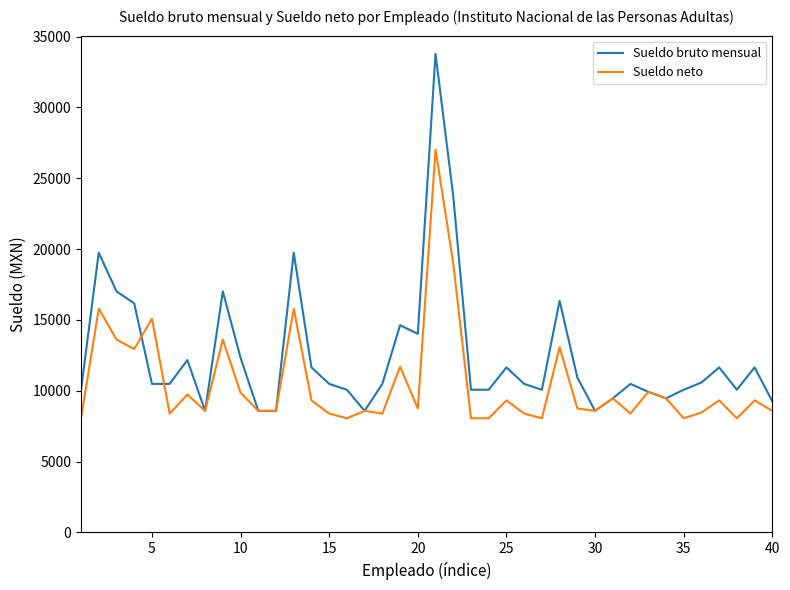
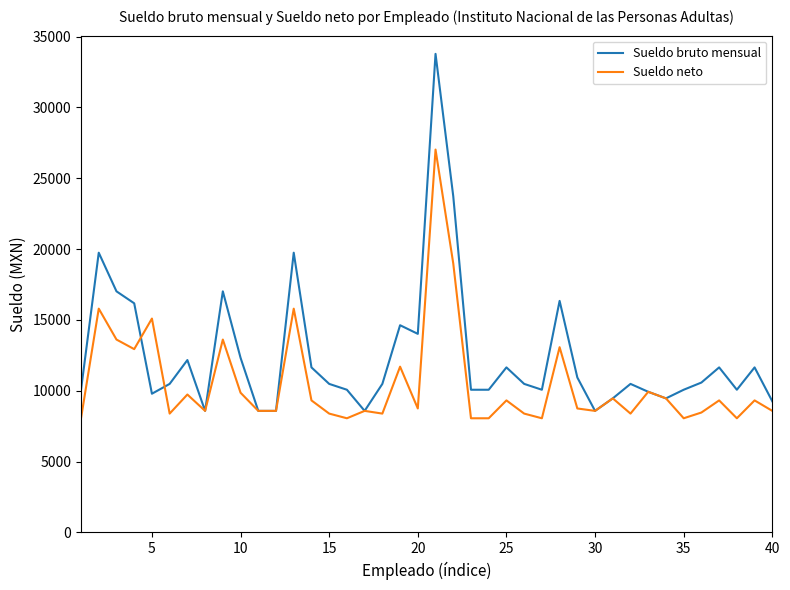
  {
    "Sueldo bruto mensual": {
-     "5": 10500,
+     "5": 9800,
      "10": 12300,
      "15": 10500,
      "20": 14000,
      "25": 11600,
      "35": 10100,
      "40": 9300
    },
    "Sueldo neto": {
      "5": 15100,
      "10": 9900,
      "15": 8400,
      "20": 8700,
      "25": 9300,
      "35": 8100,
      "40": 8600
    }
  }
